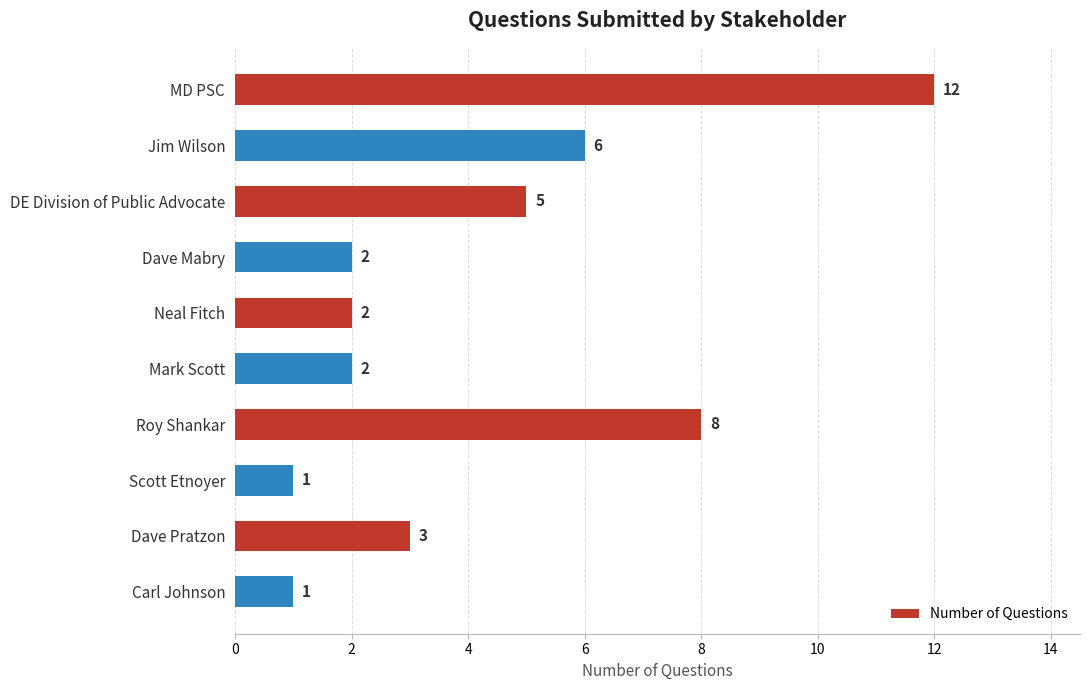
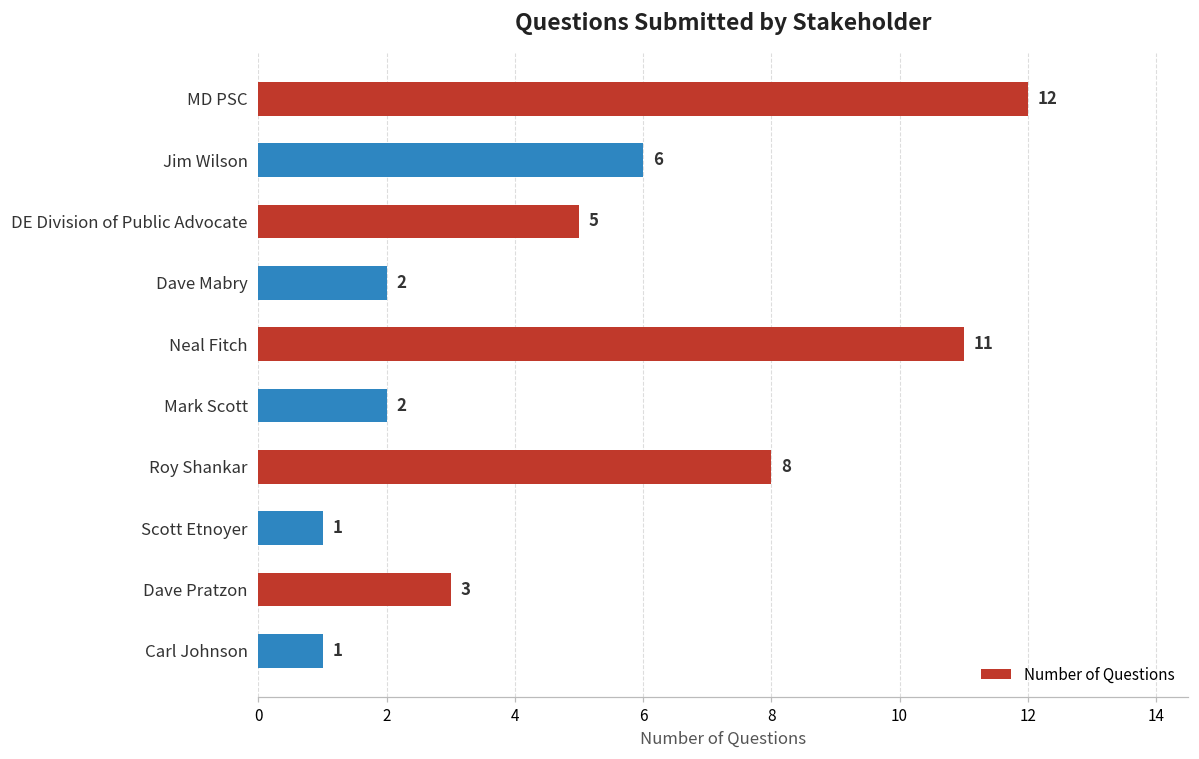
  {
    "MD PSC": 12,
    "Jim Wilson": 6,
    "DE Division of Public Advocate": 5,
    "Dave Mabry": 2,
-   "Neal Fitch": 2,
+   "Neal Fitch": 11,
    "Mark Scott": 2,
    "Roy Shankar": 8,
    "Scott Etnoyer": 1,
    "Dave Pratzon": 3,
    "Carl Johnson": 1
  }
